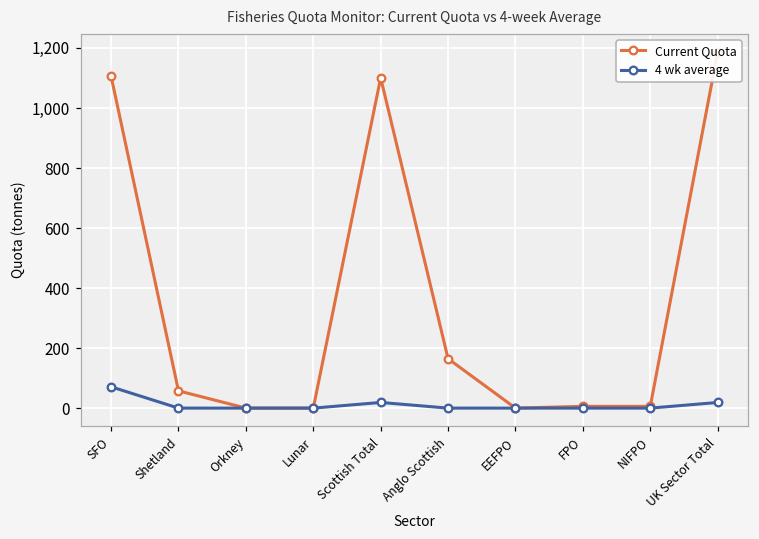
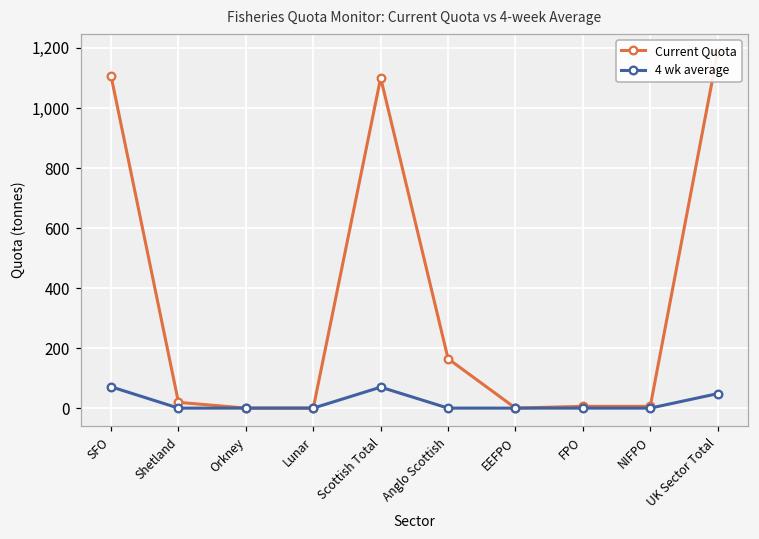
  {
    "Current Quota": {
      "SFO": "1,110",
-     "Shetland": "60",
+     "Shetland": "20",
      "Scottish Total": "1,100",
      "Anglo Scottish": "160"
    },
    "4 wk average": {
      "SFO": "70",
      "Shetland": "0",
-     "Scottish Total": "20",
+     "Scottish Total": "70",
      "Anglo Scottish": "0",
-     "UK Sector Total": "20"
+     "UK Sector Total": "50"
    }
  }
